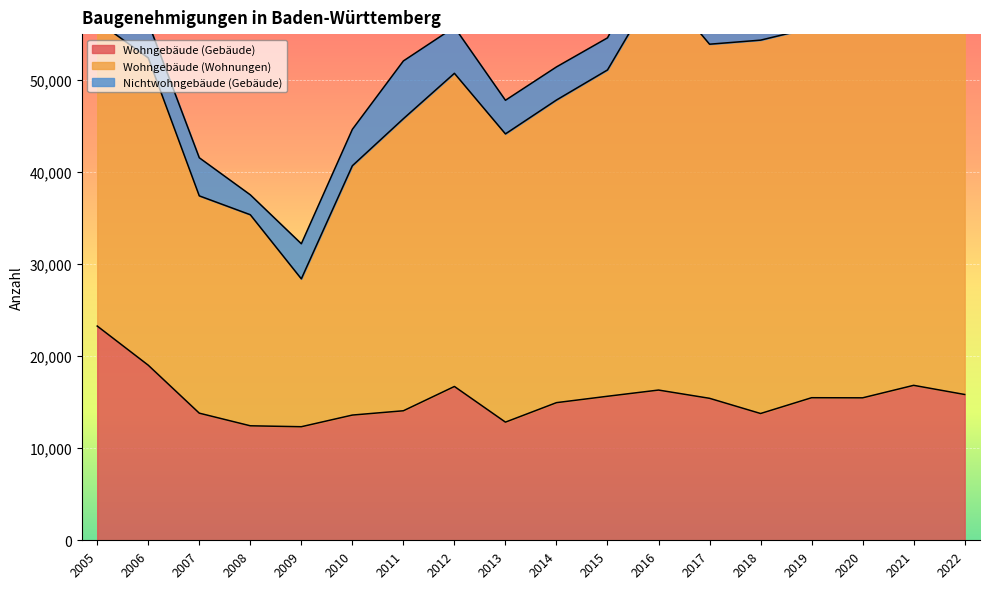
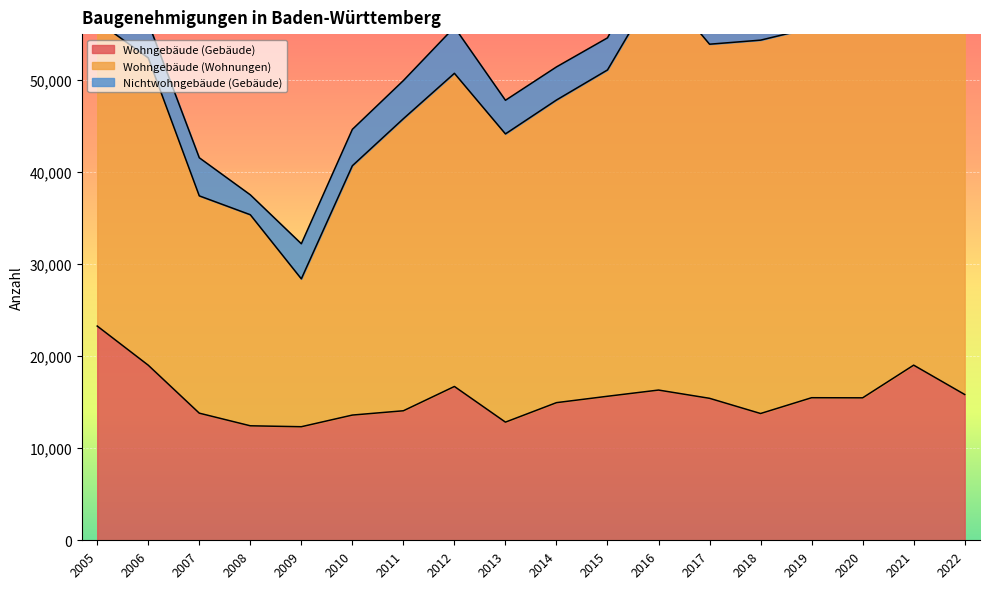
  {
    "Wohngebäude (Gebäude)": {
      "2005": "23,000",
      "2006": "19,000",
      "2007": "14,000",
      "2008": "12,000",
      "2009": "12,000",
      "2010": "14,000",
      "2011": "14,000",
      "2012": "17,000",
      "2013": "13,000",
      "2014": "15,000",
      "2015": "16,000",
      "2016": "16,000",
      "2017": "15,000",
      "2018": "14,000",
      "2019": "15,000",
      "2020": "15,000",
-     "2021": "17,000",
+     "2021": "19,000",
      "2022": "16,000"
    },
    "Wohngebäude (Wohnungen)": {
      "2007": "24,000",
      "2008": "23,000",
      "2009": "16,000",
      "2010": "27,000",
      "2011": "32,000",
      "2012": "34,000",
      "2013": "31,000",
      "2014": "33,000",
      "2015": "35,000",
      "2017": "38,000",
      "2018": "41,000"
    },
    "Nichtwohngebäude (Gebäude)": {
      "2007": "4,000",
      "2008": "2,000",
      "2009": "4,000",
      "2010": "4,000",
-     "2011": "6,000",
+     "2011": "4,000",
      "2013": "4,000",
      "2014": "4,000",
      "2015": "3,000"
    }
  }
